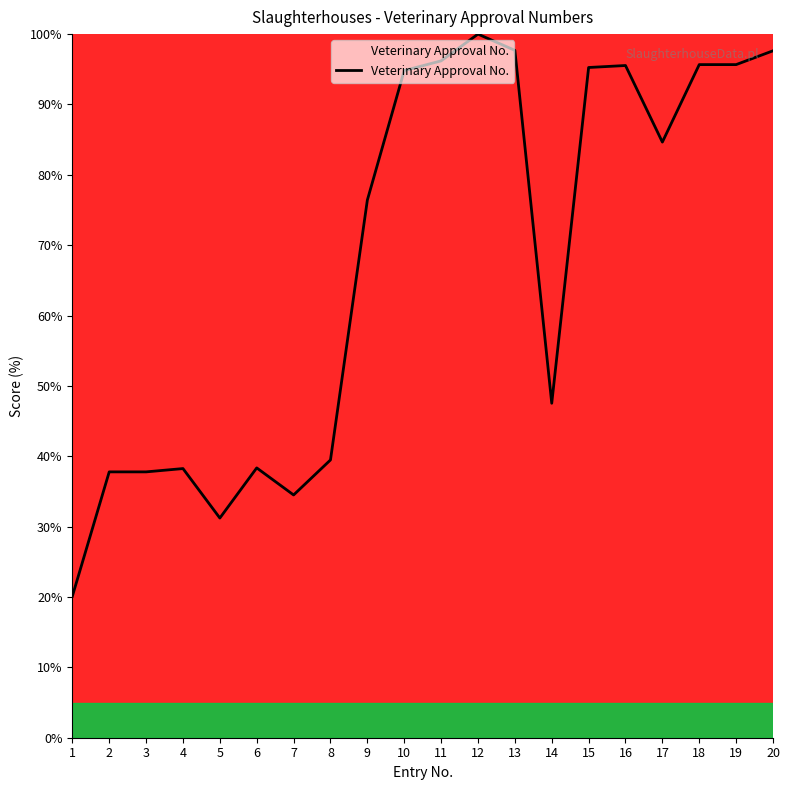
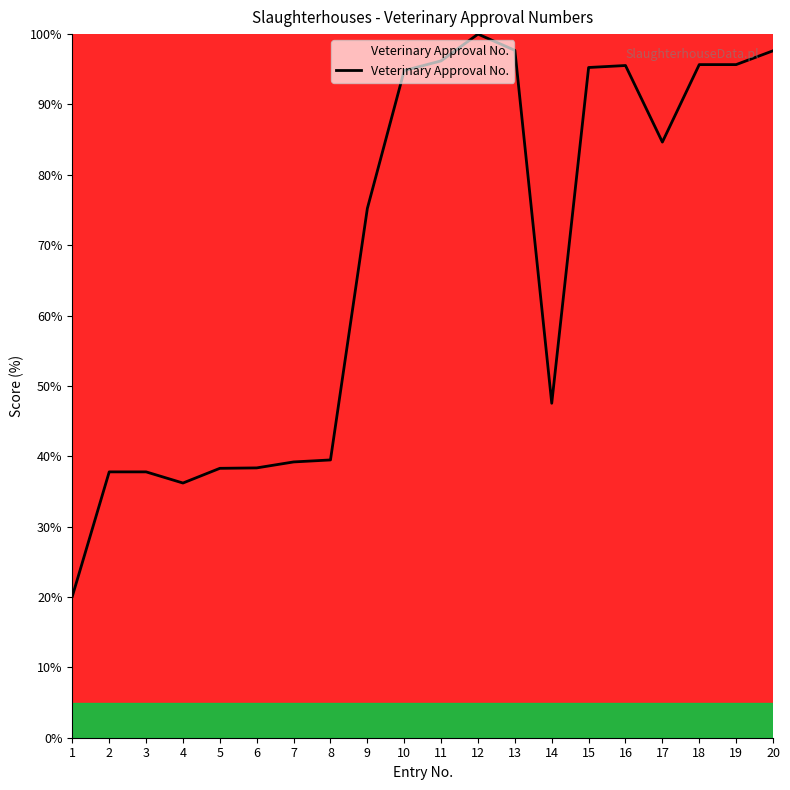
  {
    "1": "20%",
    "2": "38%",
    "3": "38%",
-   "4": "38%",
-   "5": "31%",
+   "4": "36%",
+   "5": "38%",
    "6": "38%",
-   "7": "35%",
+   "7": "39%",
    "8": "39%",
-   "9": "76%",
+   "9": "75%",
    "12": "100%",
    "13": "98%",
    "14": "48%",
    "15": "95%",
    "16": "96%",
    "17": "85%",
    "18": "96%",
    "19": "96%",
    "20": "98%"
  }
